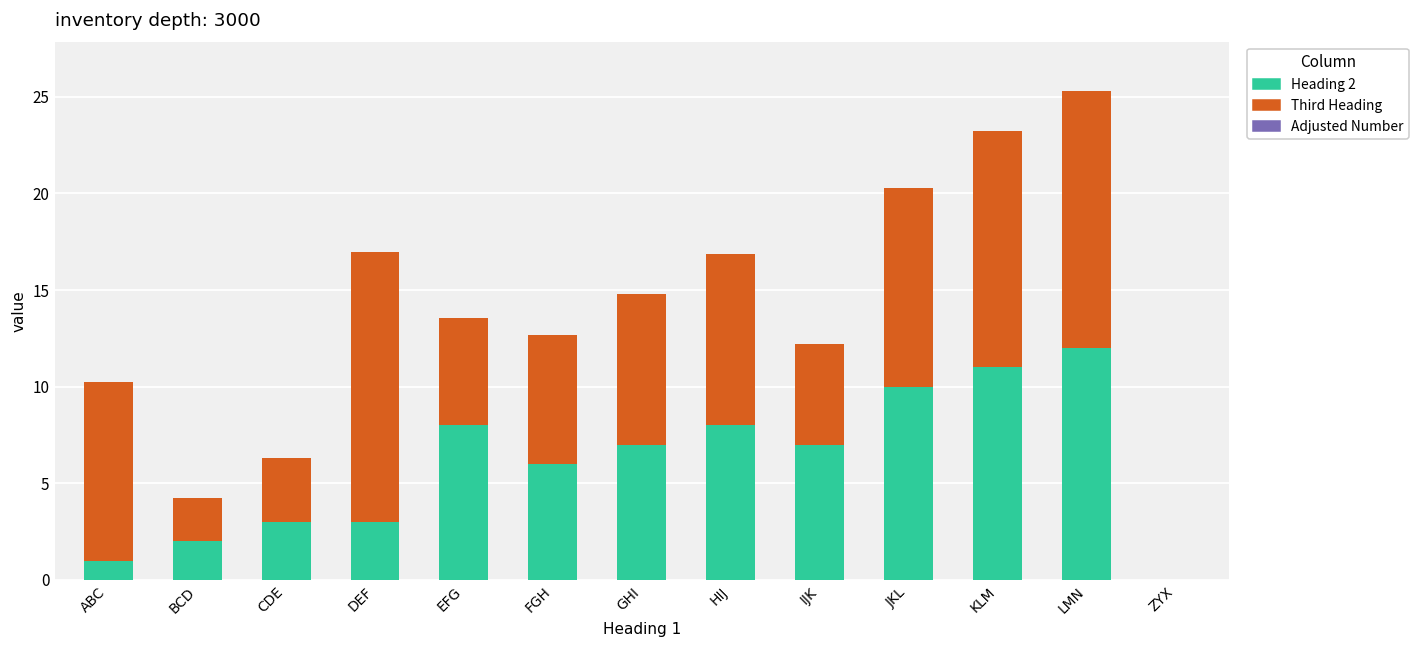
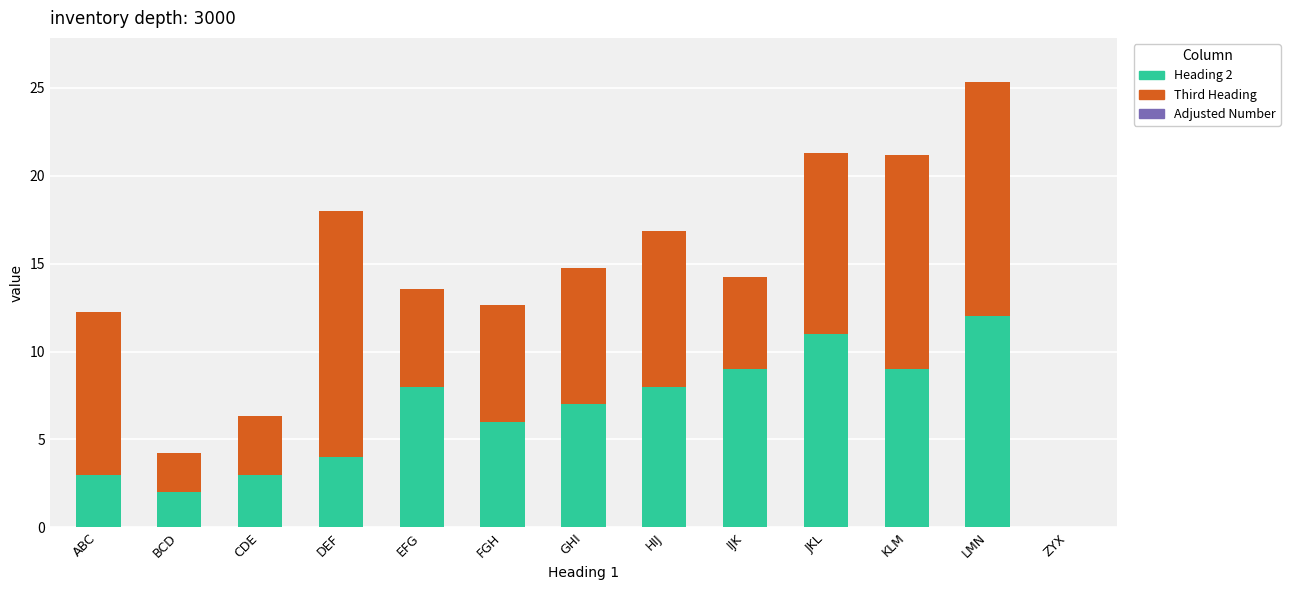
  {
    "Heading 2": {
-     "ABC": 1,
+     "ABC": 3,
      "BCD": 2,
      "CDE": 3,
-     "DEF": 3,
+     "DEF": 4,
      "EFG": 8,
      "FGH": 6,
      "GHI": 7,
      "HIJ": 8,
-     "IJK": 7,
-     "JKL": 10,
-     "KLM": 11,
+     "IJK": 9,
+     "JKL": 11,
+     "KLM": 9,
      "LMN": 12,
      "ZYX": 0
    },
    "Adjusted Number": {
      "ZYX": 0
    }
  }
